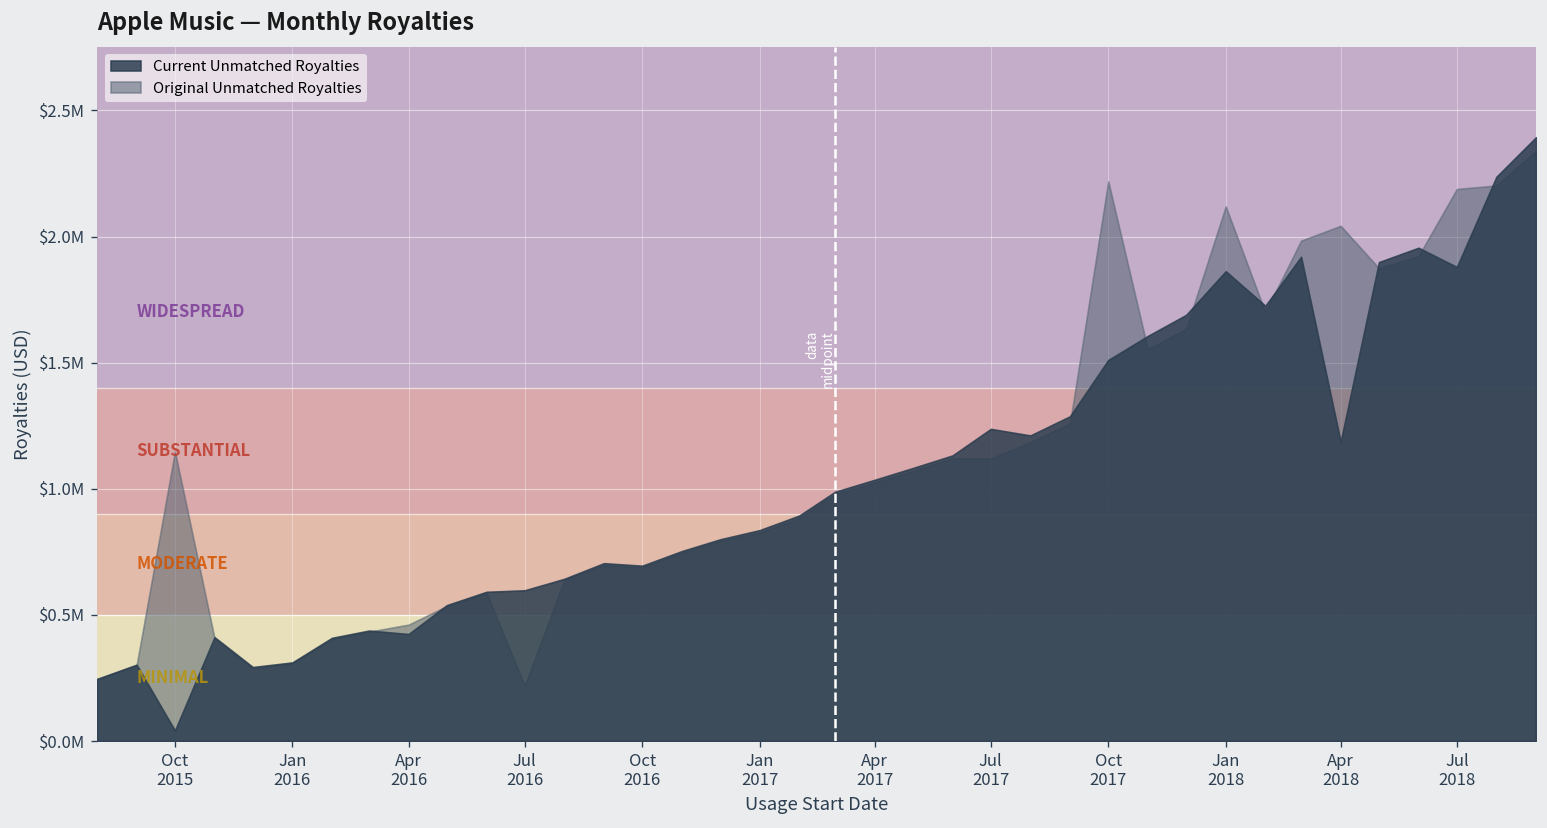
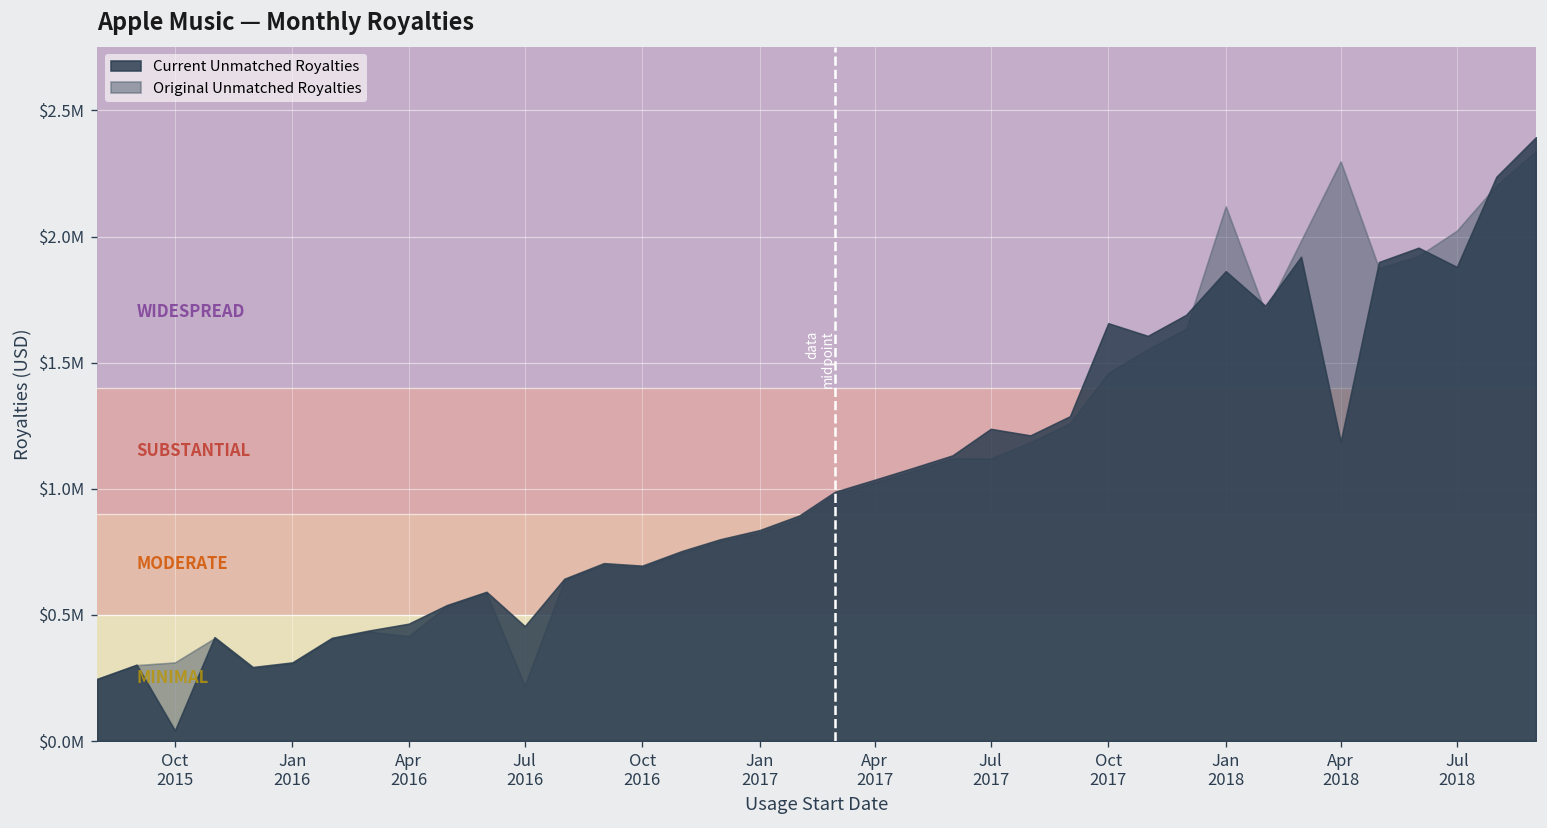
  {
    "Original Unmatched Royalties": {
-     "Oct 2015": "$1150000",
-     "Apr 2016": "$460000",
+     "Oct 2015": "$310000",
+     "Apr 2016": "$420000",
      "Jul 2016": "$220000",
      "Jul 2017": "$1120000",
-     "Oct 2017": "$2220000",
+     "Oct 2017": "$1460000",
      "Jan 2018": "$2120000",
-     "Apr 2018": "$2040000",
-     "Jul 2018": "$2190000"
+     "Apr 2018": "$2300000",
+     "Jul 2018": "$2020000"
    },
    "Current Unmatched Royalties": {
      "Oct 2015": "$40000",
-     "Apr 2016": "$420000",
-     "Jul 2016": "$600000",
+     "Apr 2016": "$460000",
+     "Jul 2016": "$460000",
      "Jul 2017": "$1240000",
-     "Oct 2017": "$1510000",
+     "Oct 2017": "$1660000",
      "Jan 2018": "$1860000",
      "Apr 2018": "$1190000",
      "Jul 2018": "$1880000"
    }
  }
